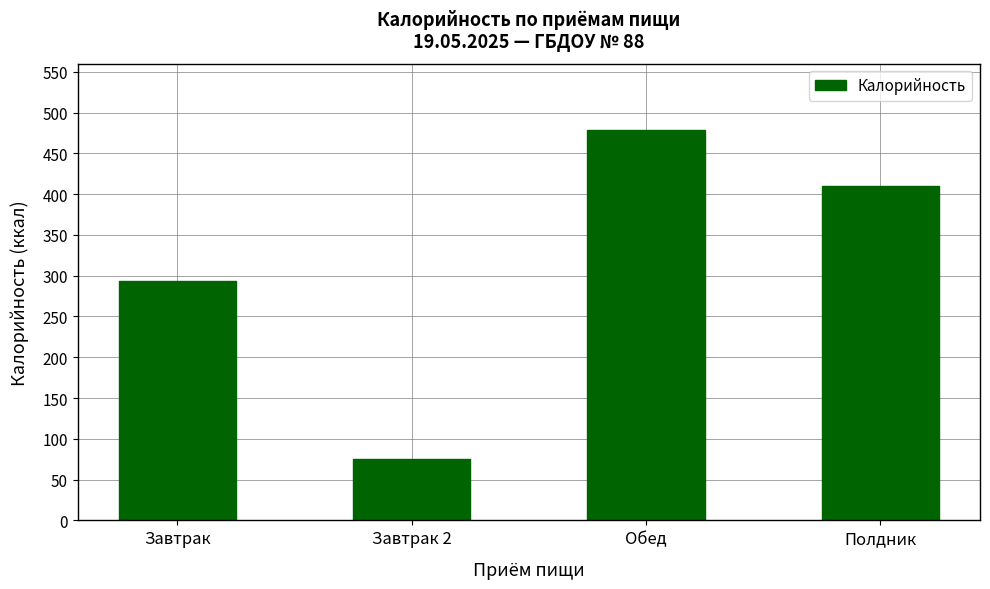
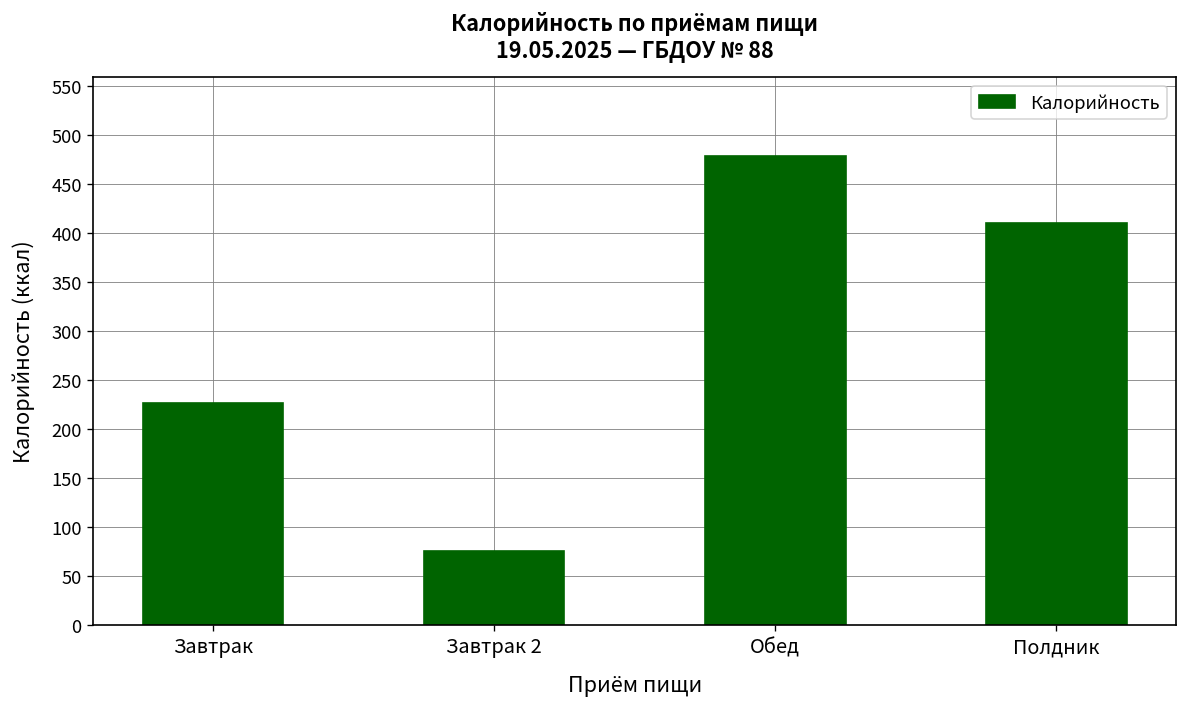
  {
-   "Завтрак": 290,
+   "Завтрак": 230,
    "Завтрак 2": 80,
    "Обед": 480,
    "Полдник": 410
  }
